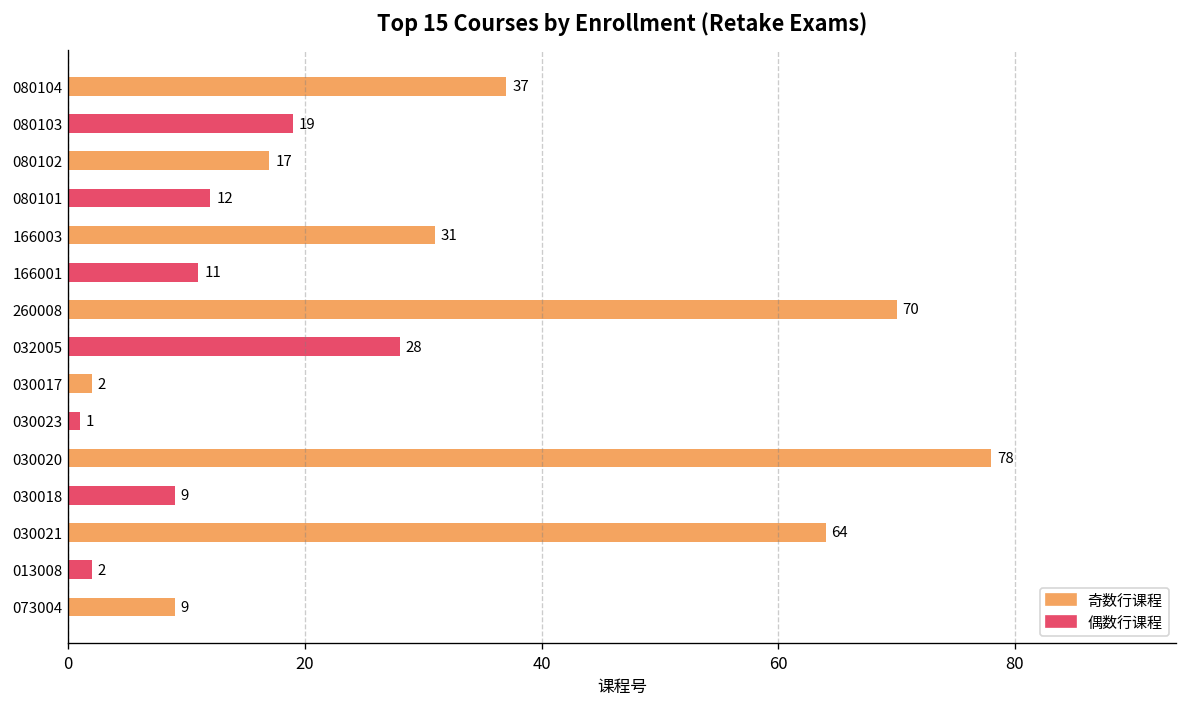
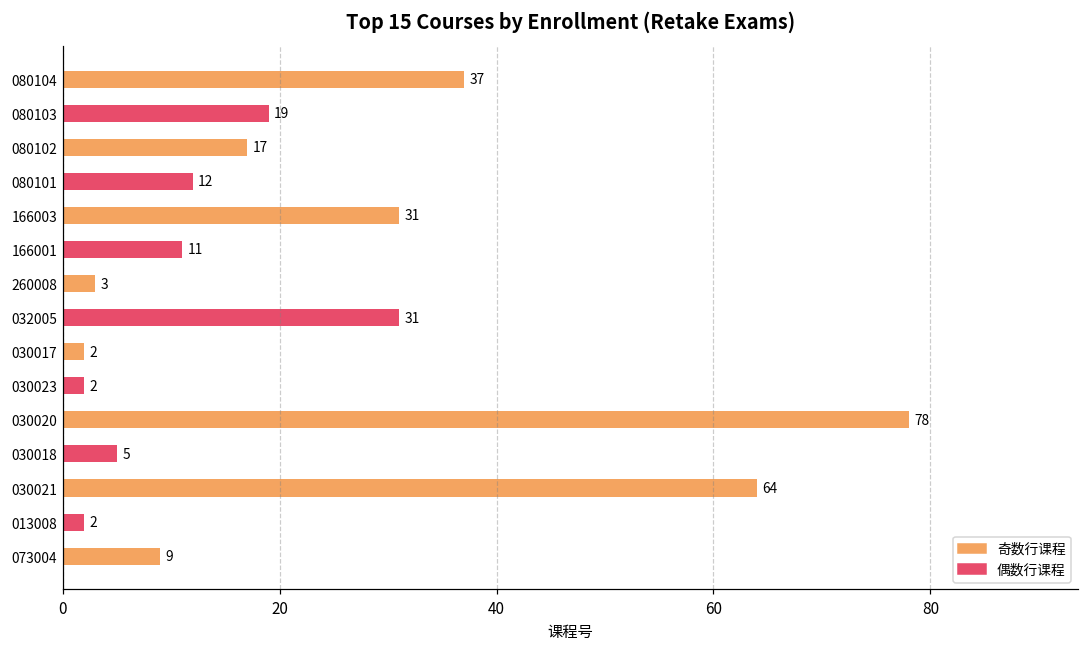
  {
    "080104": 37,
    "080103": 19,
    "080102": 17,
    "080101": 12,
    "166003": 31,
    "166001": 11,
-   "260008": 70,
-   "032005": 28,
+   "260008": 3,
+   "032005": 31,
    "030017": 2,
-   "030023": 1,
+   "030023": 2,
    "030020": 78,
-   "030018": 9,
+   "030018": 5,
    "030021": 64,
    "013008": 2,
    "073004": 9
  }
